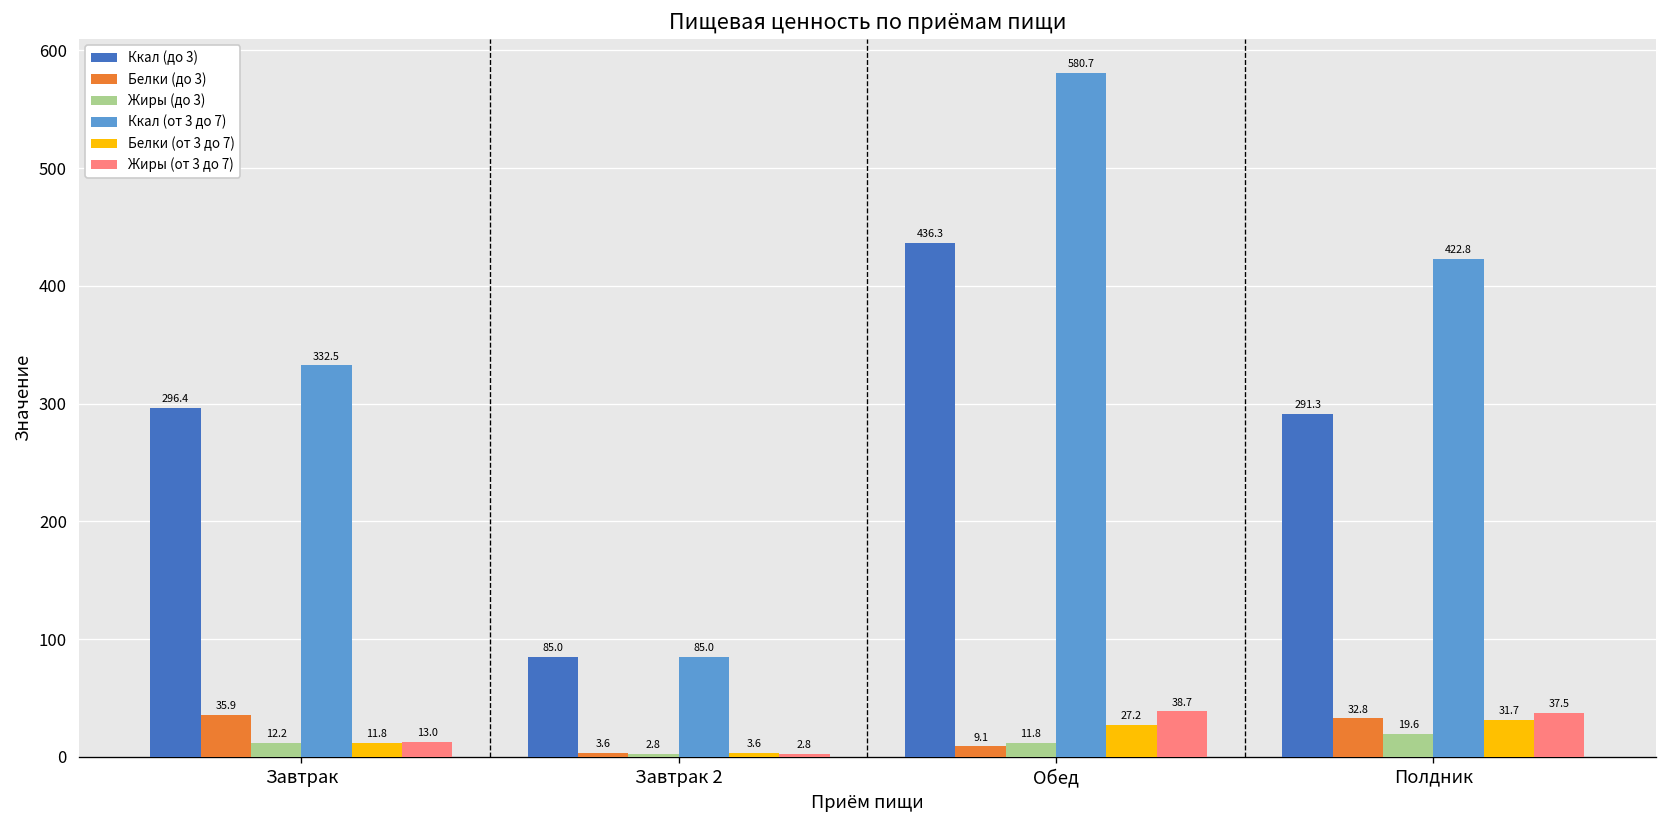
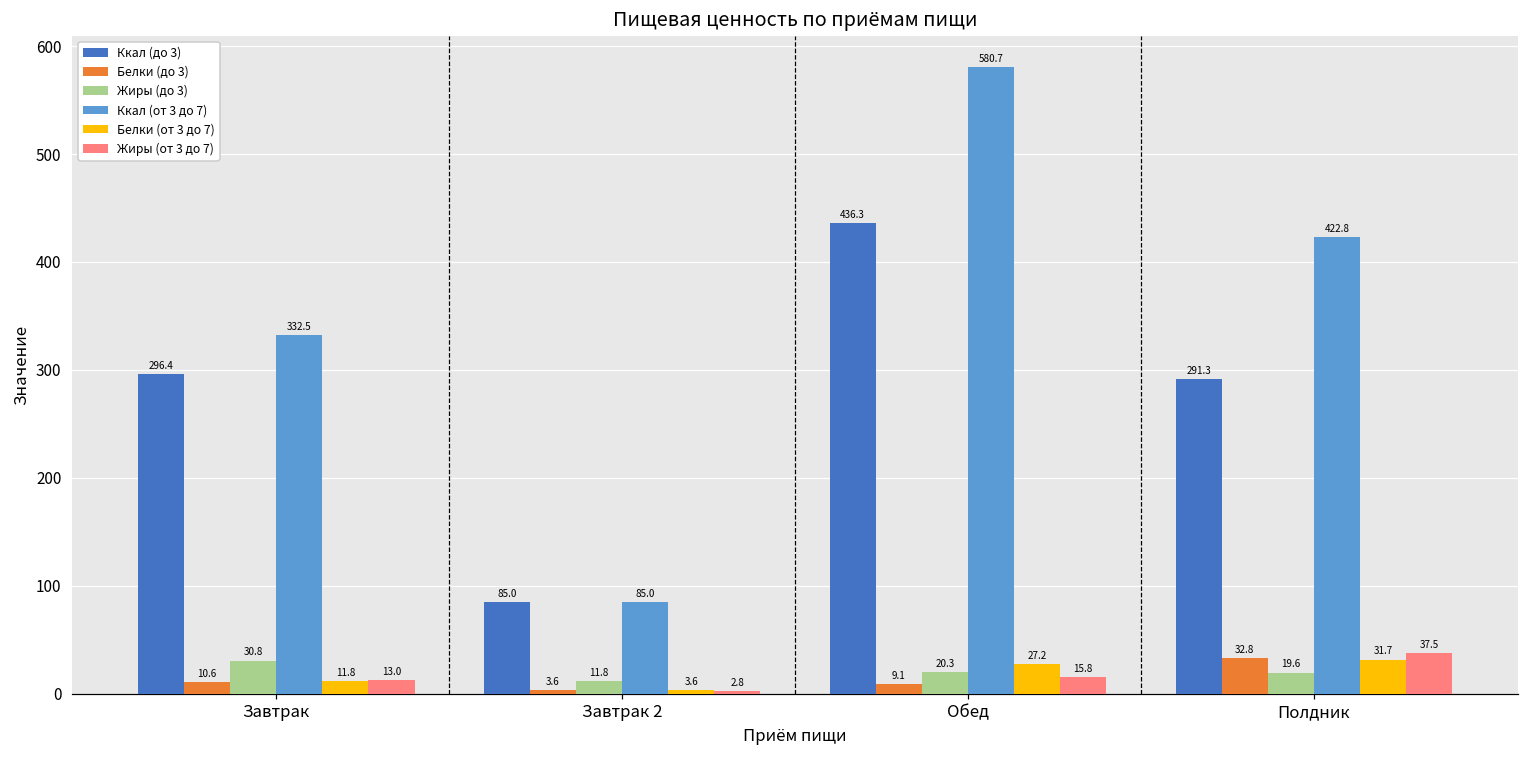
  {
    "Белки (до 3)": {
-     "Завтрак": 35.9,
+     "Завтрак": 10.6,
      "Завтрак 2": 3.6,
      "Обед": 9.1,
      "Полдник": 32.8
    },
    "Жиры (до 3)": {
-     "Завтрак": 12.2,
-     "Завтрак 2": 2.8,
-     "Обед": 11.8,
+     "Завтрак": 30.8,
+     "Завтрак 2": 11.8,
+     "Обед": 20.3,
      "Полдник": 19.6
    },
    "Белки (от 3 до 7)": {
      "Завтрак": 11.8,
      "Завтрак 2": 3.6,
      "Обед": 27.2,
      "Полдник": 31.7
    },
    "Жиры (от 3 до 7)": {
      "Завтрак": 13.0,
      "Завтрак 2": 2.8,
-     "Обед": 38.7,
+     "Обед": 15.8,
      "Полдник": 37.5
    }
  }
